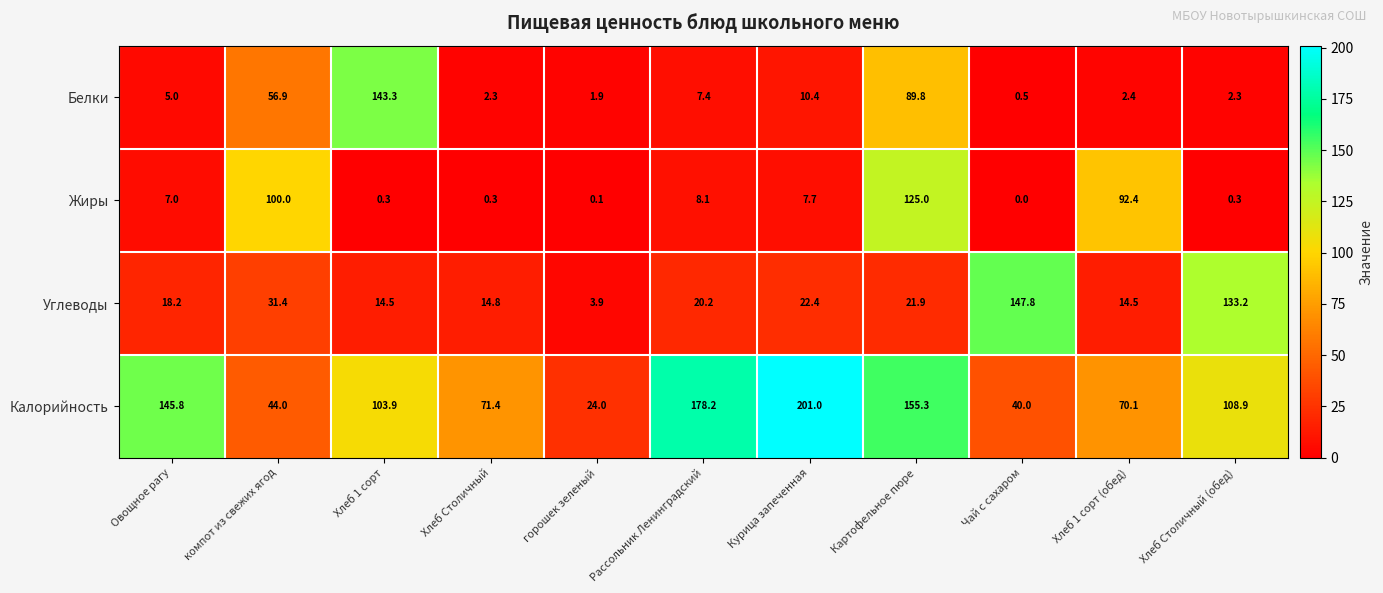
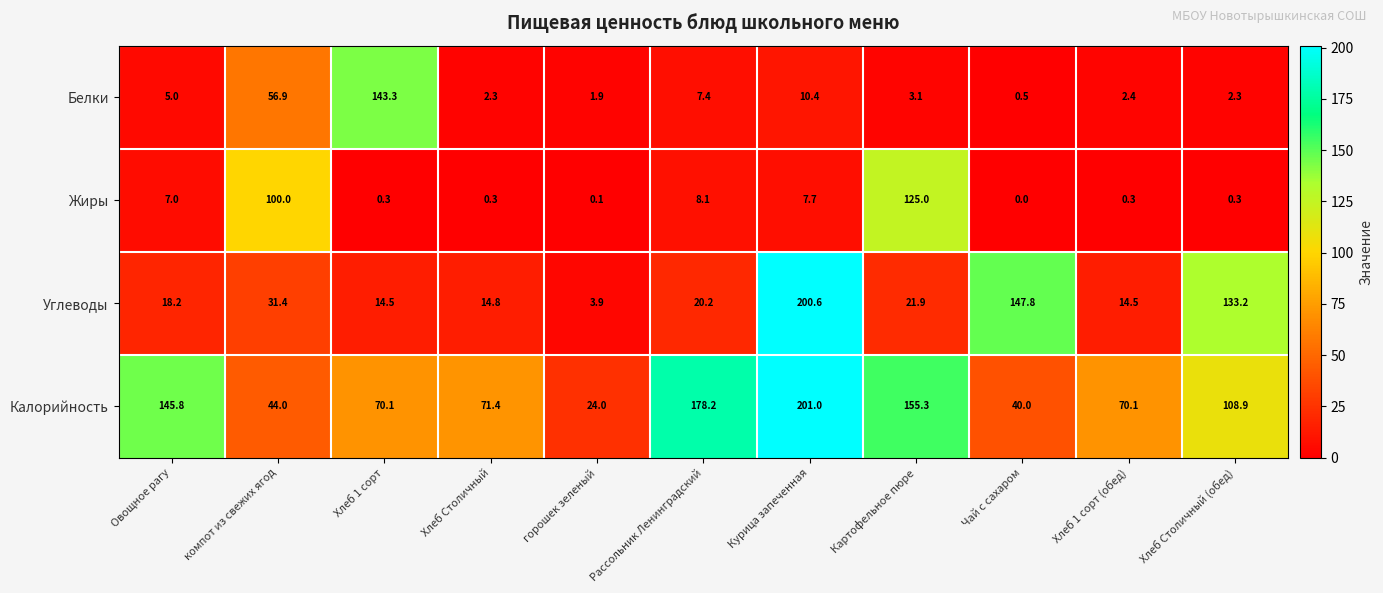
  {
    "Белки": {
      "Овощное рагу": 5.0,
      "компот из свежих ягод": 56.9,
      "Хлеб 1 сорт": 143.3,
      "Хлеб Столичный": 2.3,
      "горошек зеленый": 1.9,
      "Рассольник Ленинградский": 7.4,
      "Курица запеченная": 10.4,
-     "Картофельное пюре": 89.8,
+     "Картофельное пюре": 3.1,
      "Чай с сахаром": 0.5,
      "Хлеб 1 сорт (обед)": 2.4,
      "Хлеб Столичный (обед)": 2.3
    },
    "Жиры": {
      "Овощное рагу": 7.0,
      "компот из свежих ягод": 100.0,
      "Хлеб 1 сорт": 0.3,
      "Хлеб Столичный": 0.3,
      "горошек зеленый": 0.1,
      "Рассольник Ленинградский": 8.1,
      "Курица запеченная": 7.7,
      "Картофельное пюре": 125.0,
      "Чай с сахаром": 0.0,
-     "Хлеб 1 сорт (обед)": 92.4,
+     "Хлеб 1 сорт (обед)": 0.3,
      "Хлеб Столичный (обед)": 0.3
    },
    "Углеводы": {
      "Овощное рагу": 18.2,
      "компот из свежих ягод": 31.4,
      "Хлеб 1 сорт": 14.5,
      "Хлеб Столичный": 14.8,
      "горошек зеленый": 3.9,
      "Рассольник Ленинградский": 20.2,
-     "Курица запеченная": 22.4,
+     "Курица запеченная": 200.6,
      "Картофельное пюре": 21.9,
      "Чай с сахаром": 147.8,
      "Хлеб 1 сорт (обед)": 14.5,
      "Хлеб Столичный (обед)": 133.2
    },
    "Калорийность": {
      "Овощное рагу": 145.8,
      "компот из свежих ягод": 44.0,
-     "Хлеб 1 сорт": 103.9,
+     "Хлеб 1 сорт": 70.1,
      "Хлеб Столичный": 71.4,
      "горошек зеленый": 24.0,
      "Рассольник Ленинградский": 178.2,
      "Курица запеченная": 201.0,
      "Картофельное пюре": 155.3,
      "Чай с сахаром": 40.0,
      "Хлеб 1 сорт (обед)": 70.1,
      "Хлеб Столичный (обед)": 108.9
    }
  }
